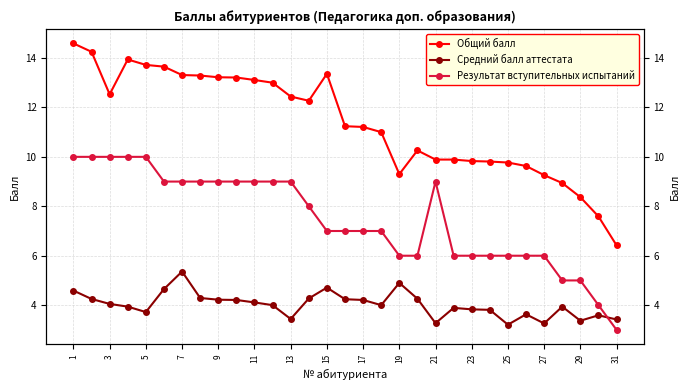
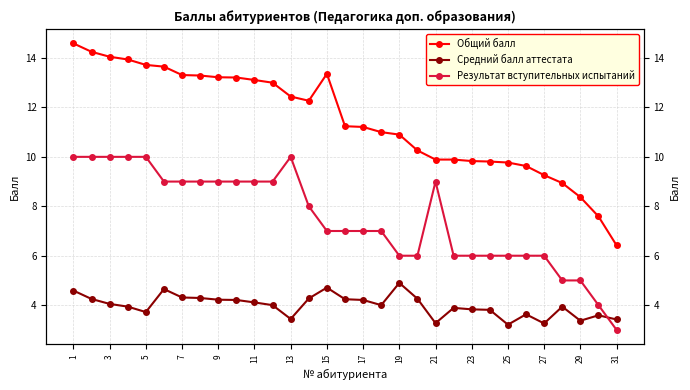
  {
    "Общий балл": {
      "1": 14.6,
-     "3": 12.5,
+     "3": 14.1,
      "5": 13.7,
      "7": 13.3,
      "9": 13.2,
      "11": 13.1,
      "13": 12.4,
      "15": 13.4,
      "17": 11.2,
-     "19": 9.3,
+     "19": 10.9,
      "21": 9.9,
      "23": 9.8,
      "25": 9.8,
      "27": 9.3,
      "29": 8.4,
      "31": 6.4
    },
    "Средний балл аттестата": {
      "1": 4.6,
      "3": 4.1,
      "5": 3.7,
-     "7": 5.4,
+     "7": 4.3,
      "9": 4.2,
      "11": 4.1,
      "13": 3.4,
      "15": 4.7,
      "17": 4.2,
      "19": 4.9,
      "21": 3.3,
      "23": 3.8,
      "25": 3.2,
      "27": 3.3,
      "29": 3.4,
      "31": 3.4
    },
    "Результат вступительных испытаний": {
      "1": 10,
      "3": 10,
      "5": 10,
      "7": 9,
      "9": 9,
      "11": 9,
-     "13": 9,
+     "13": 10,
      "15": 7,
      "17": 7,
      "19": 6,
      "21": 9,
      "23": 6,
      "25": 6,
      "27": 6,
      "29": 5,
      "31": 3
    }
  }
